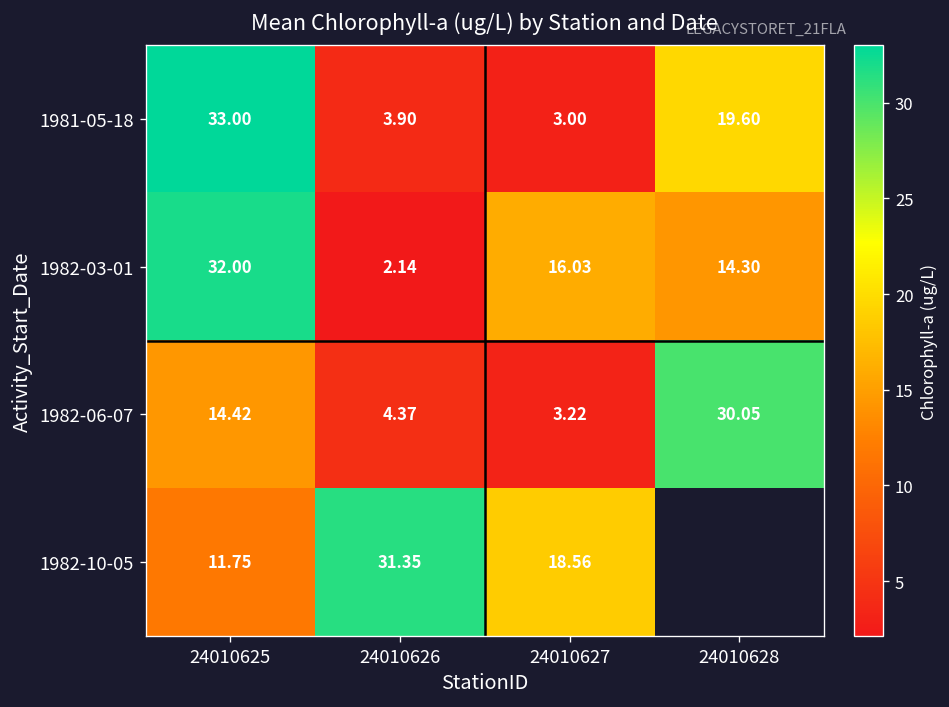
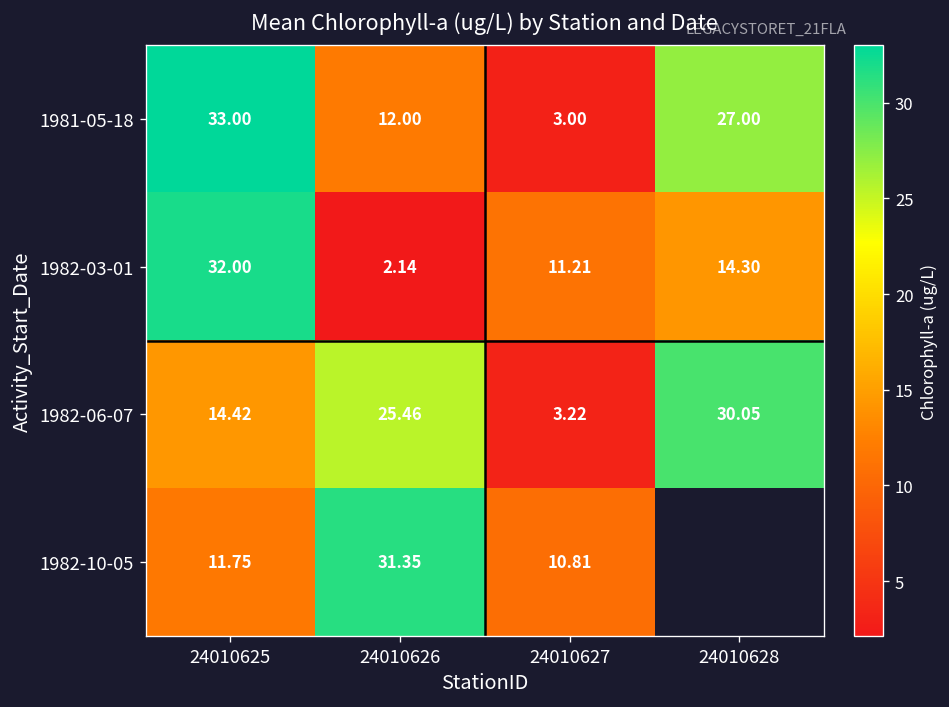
  {
    "1981-05-18": {
      "24010625": 33.00,
-     "24010626": 3.90,
+     "24010626": 12.00,
      "24010627": 3.00,
-     "24010628": 19.60
+     "24010628": 27.00
    },
    "1982-03-01": {
      "24010625": 32.00,
      "24010626": 2.14,
-     "24010627": 16.03,
+     "24010627": 11.21,
      "24010628": 14.30
    },
    "1982-06-07": {
      "24010625": 14.42,
-     "24010626": 4.37,
+     "24010626": 25.46,
      "24010627": 3.22,
      "24010628": 30.05
    },
    "1982-10-05": {
      "24010625": 11.75,
      "24010626": 31.35,
-     "24010627": 18.56
+     "24010627": 10.81
    }
  }
